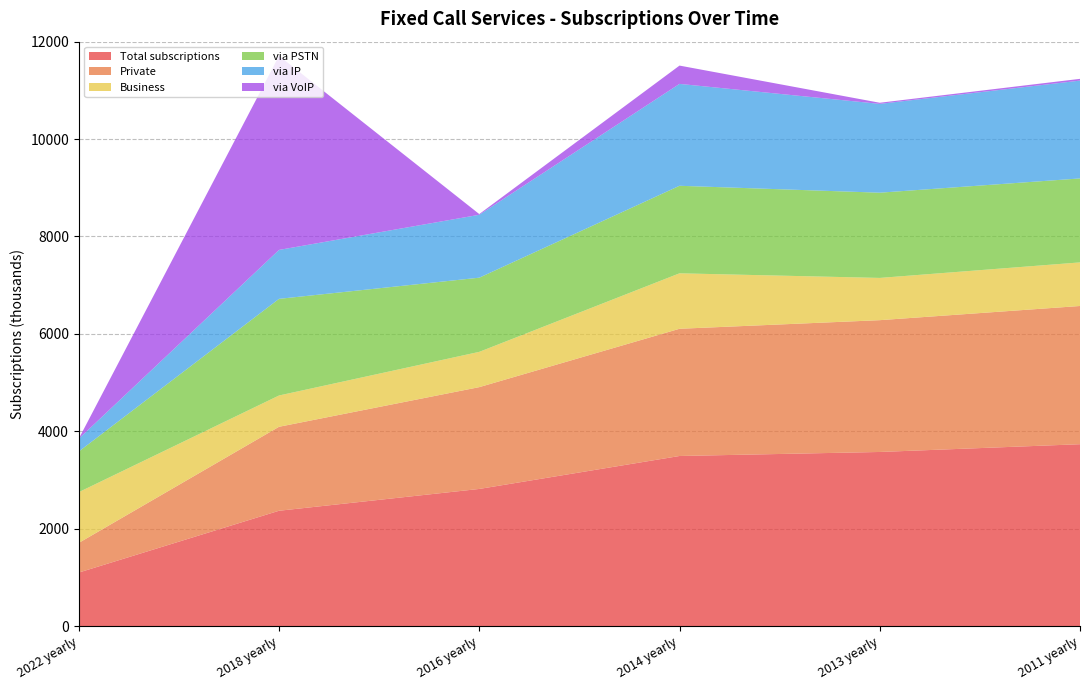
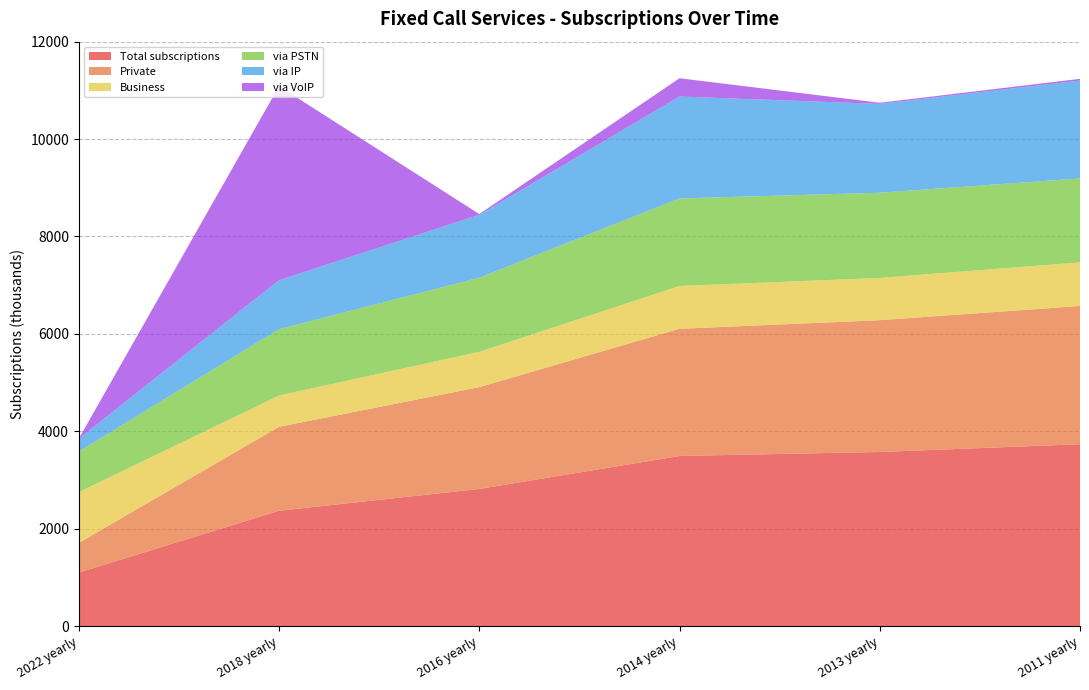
  {
    "Business": {
      "2022 yearly": 1000,
      "2018 yearly": 600,
      "2016 yearly": 700,
-     "2014 yearly": 1100,
+     "2014 yearly": 900,
      "2013 yearly": 900,
      "2011 yearly": 900
    },
    "via PSTN": {
      "2022 yearly": 800,
-     "2018 yearly": 2000,
+     "2018 yearly": 1400,
      "2016 yearly": 1500,
      "2014 yearly": 1800,
      "2013 yearly": 1800,
      "2011 yearly": 1700
    },
    "via IP": {
      "2018 yearly": 1000,
      "2014 yearly": 2100
    },
    "via VoIP": {
      "2014 yearly": 400
    }
  }
